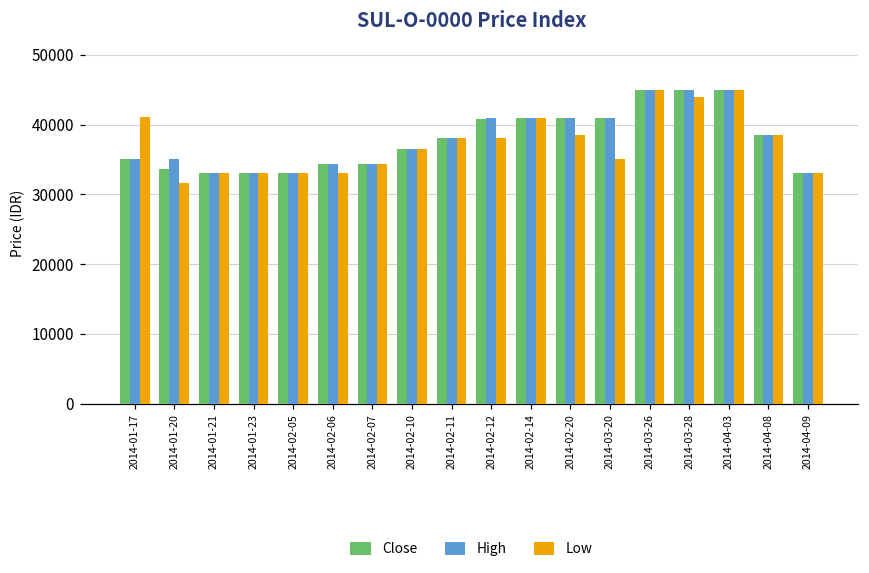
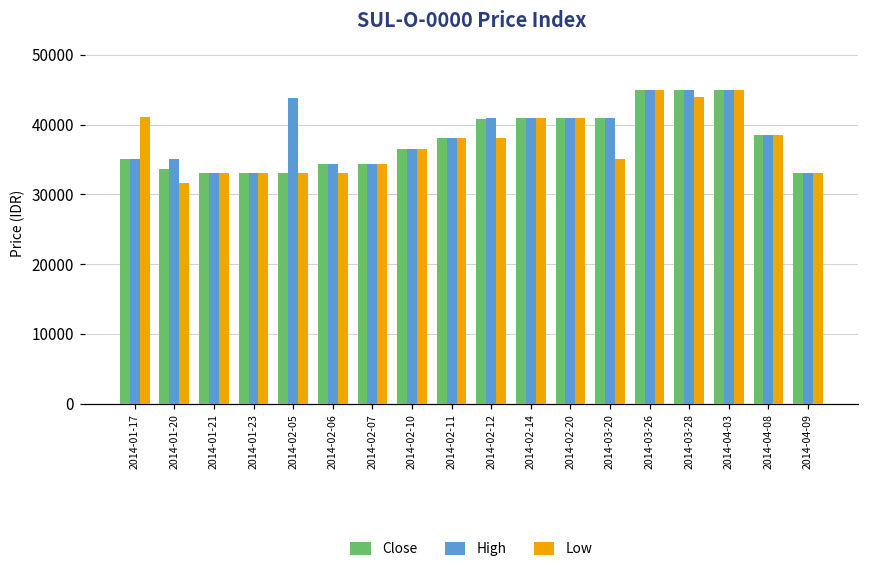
  {
    "Close": {
      "2014-01-17": 35000,
      "2014-01-20": 34000,
      "2014-01-21": 33000,
      "2014-01-23": 33000,
      "2014-02-05": 33000,
      "2014-02-06": 34000,
      "2014-02-07": 34000,
      "2014-02-10": 37000,
      "2014-02-11": 38000,
      "2014-02-12": 41000,
      "2014-02-14": 41000,
      "2014-02-20": 41000,
      "2014-03-20": 41000,
      "2014-03-26": 45000,
      "2014-03-28": 45000,
      "2014-04-03": 45000,
      "2014-04-08": 39000,
      "2014-04-09": 33000
    },
    "High": {
      "2014-01-17": 35000,
      "2014-01-20": 35000,
      "2014-01-21": 33000,
      "2014-01-23": 33000,
-     "2014-02-05": 33000,
+     "2014-02-05": 44000,
      "2014-02-06": 34000,
      "2014-02-07": 34000,
      "2014-02-10": 37000,
      "2014-02-11": 38000,
      "2014-02-12": 41000,
      "2014-02-14": 41000,
      "2014-02-20": 41000,
      "2014-03-20": 41000,
      "2014-03-26": 45000,
      "2014-03-28": 45000,
      "2014-04-03": 45000,
      "2014-04-08": 39000,
      "2014-04-09": 33000
    },
    "Low": {
      "2014-01-17": 41000,
      "2014-01-20": 32000,
      "2014-01-21": 33000,
      "2014-01-23": 33000,
      "2014-02-05": 33000,
      "2014-02-06": 33000,
      "2014-02-07": 34000,
      "2014-02-10": 37000,
      "2014-02-11": 38000,
      "2014-02-12": 38000,
      "2014-02-14": 41000,
-     "2014-02-20": 38000,
+     "2014-02-20": 41000,
      "2014-03-20": 35000,
      "2014-03-26": 45000,
      "2014-03-28": 44000,
      "2014-04-03": 45000,
      "2014-04-08": 39000,
      "2014-04-09": 33000
    }
  }
